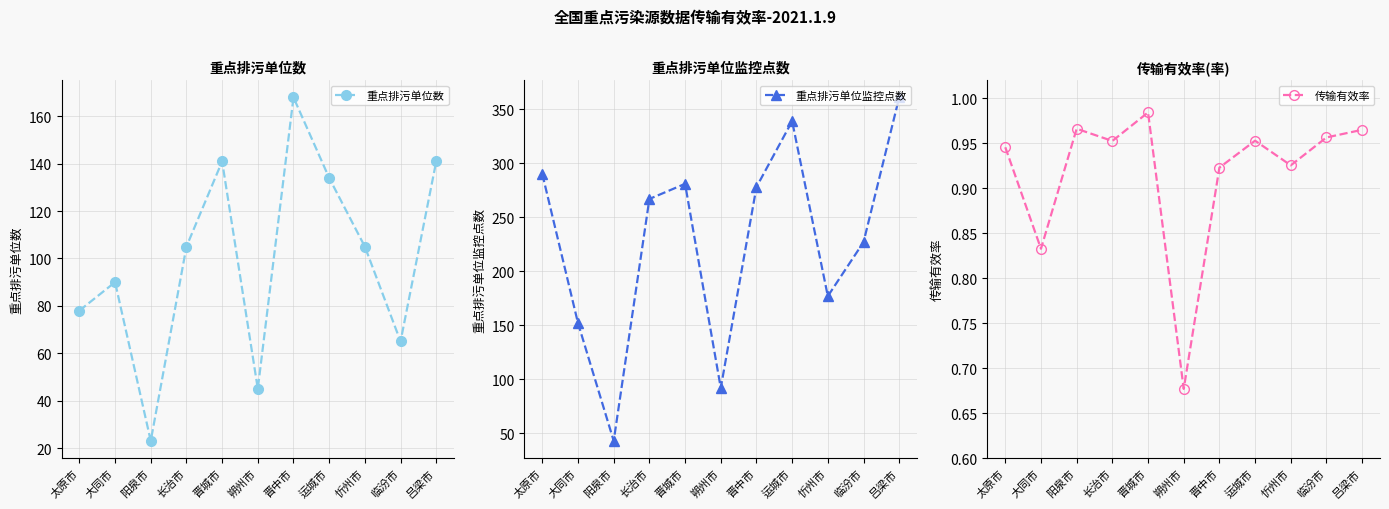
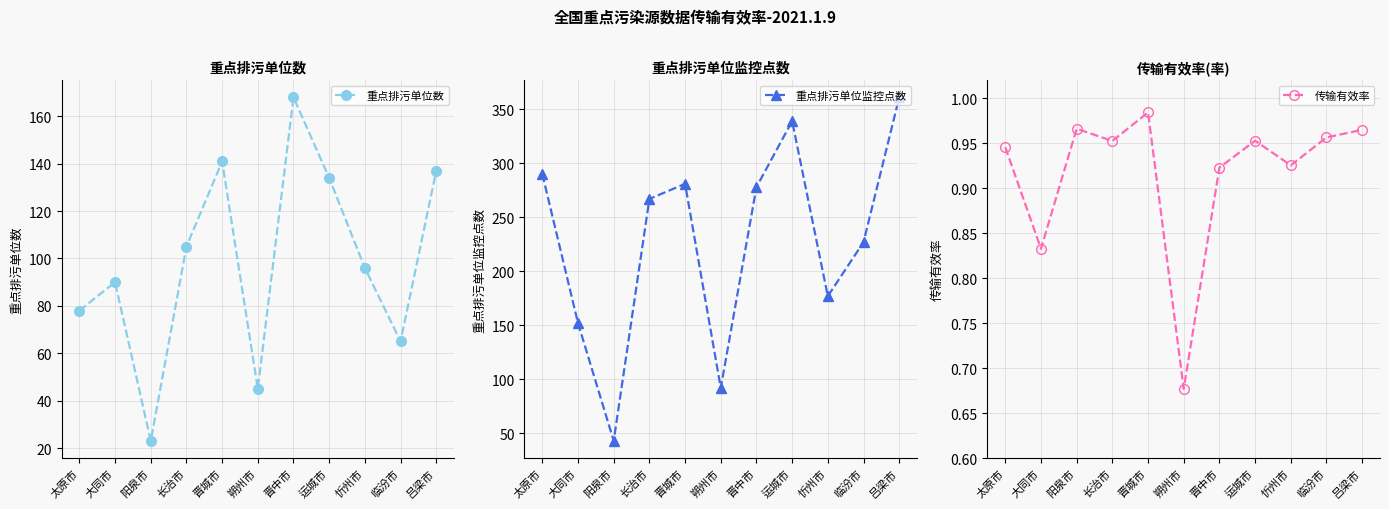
  {
    "重点排污单位数": {
      "太原市": 78,
      "大同市": 90,
      "阳泉市": 23,
      "长治市": 105,
      "晋城市": 141,
      "朔州市": 45,
      "晋中市": 168,
      "运城市": 134,
-     "忻州市": 105,
+     "忻州市": 96,
      "临汾市": 65,
-     "吕梁市": 141
+     "吕梁市": 137
    },
    "重点排污单位监控点数": {
      "太原市": 290,
      "大同市": 152,
      "阳泉市": 43,
      "长治市": 267,
      "晋城市": 281,
      "朔州市": 92,
      "晋中市": 278,
      "运城市": 339,
      "忻州市": 177,
      "临汾市": 227
    },
    "传输有效率(率)": {
      "太原市": 0.95,
      "大同市": 0.83,
      "阳泉市": 0.97,
      "长治市": 0.95,
      "晋城市": 0.98,
      "朔州市": 0.68,
      "晋中市": 0.92,
      "运城市": 0.95,
      "忻州市": 0.93,
      "临汾市": 0.96,
      "吕梁市": 0.96
    }
  }
